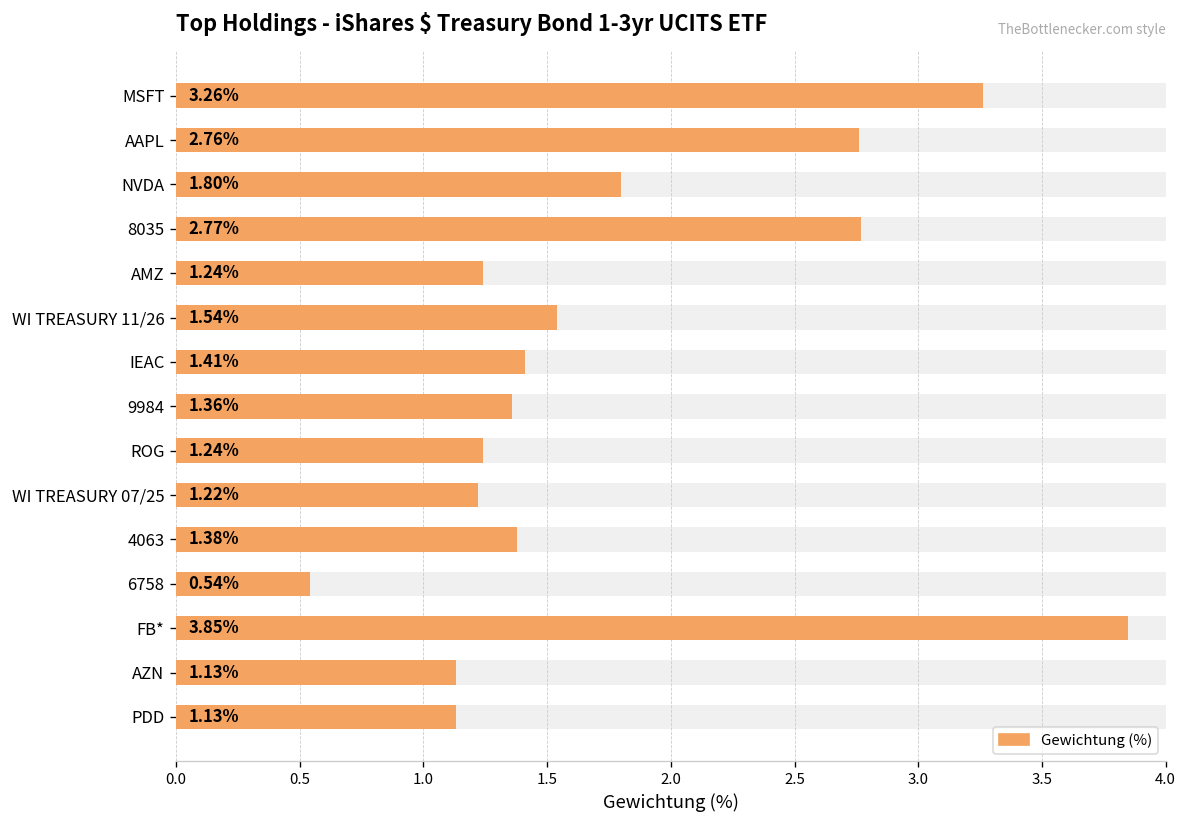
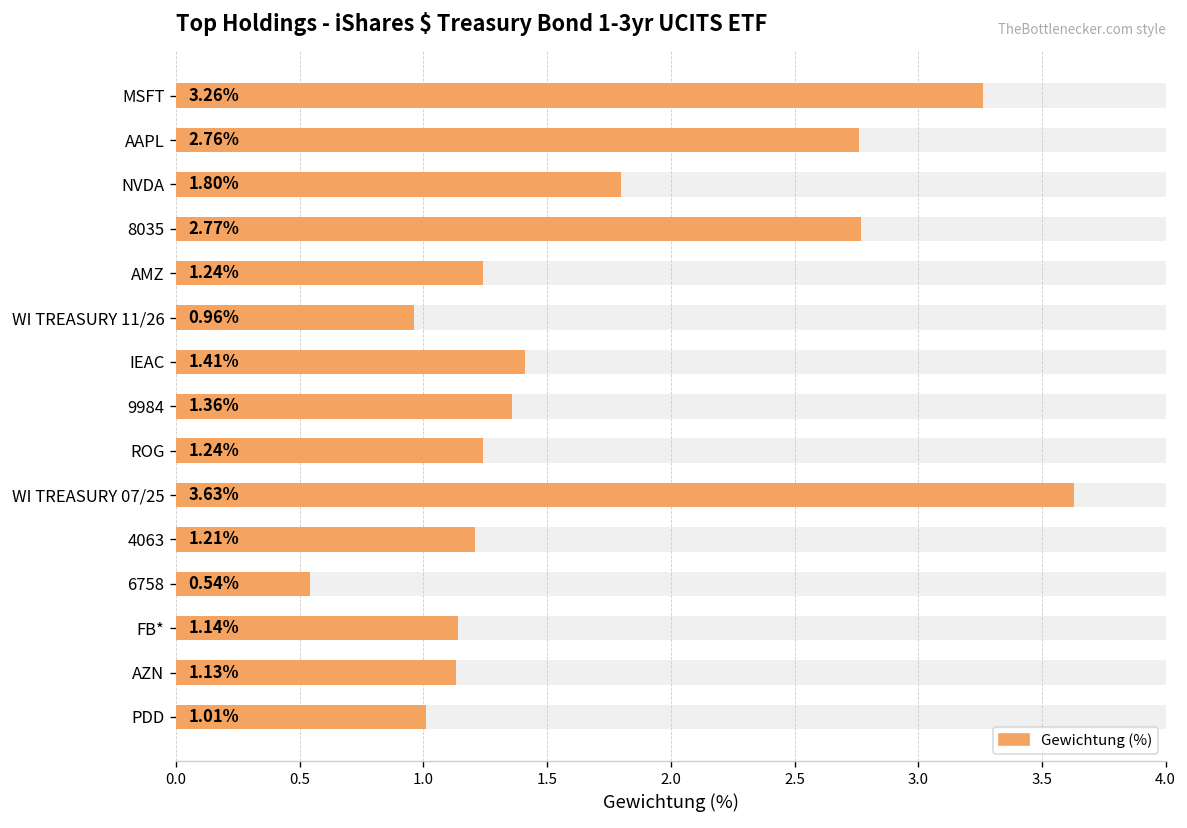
  {
    "Gewichtung (%)": {
-     "WI TREASURY 11/26": "1.54%",
-     "WI TREASURY 07/25": "1.22%",
-     "4063": "1.38%",
-     "FB*": "3.85%",
-     "PDD": "1.13%"
+     "WI TREASURY 11/26": "0.96%",
+     "WI TREASURY 07/25": "3.63%",
+     "4063": "1.21%",
+     "FB*": "1.14%",
+     "PDD": "1.01%"
    }
  }
